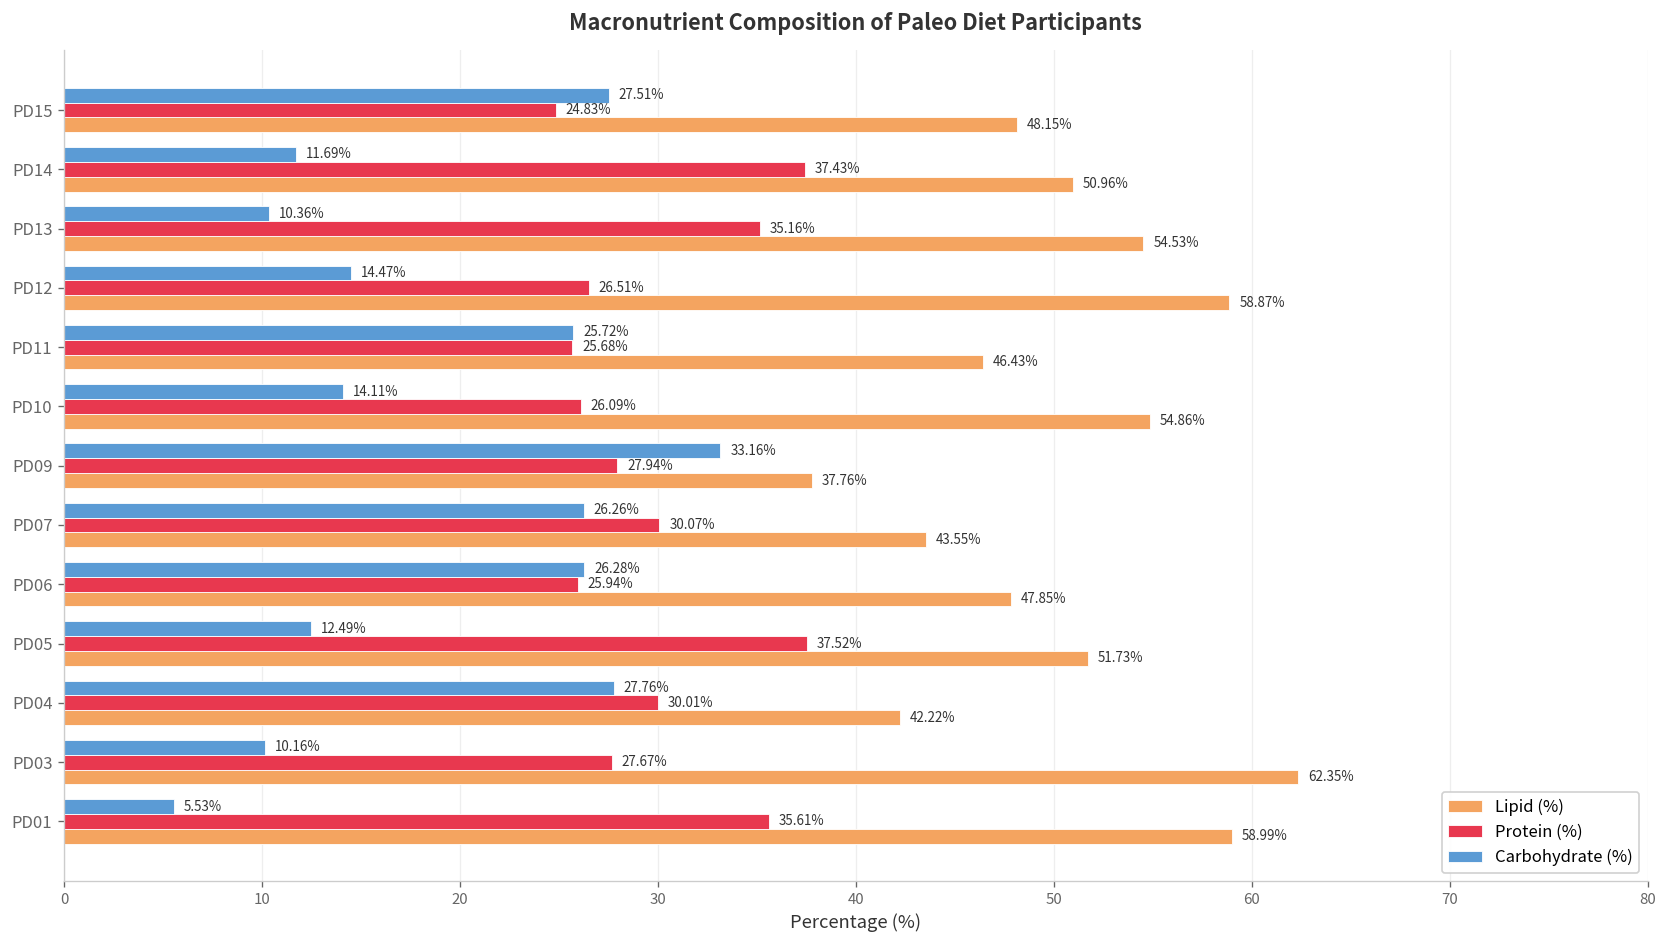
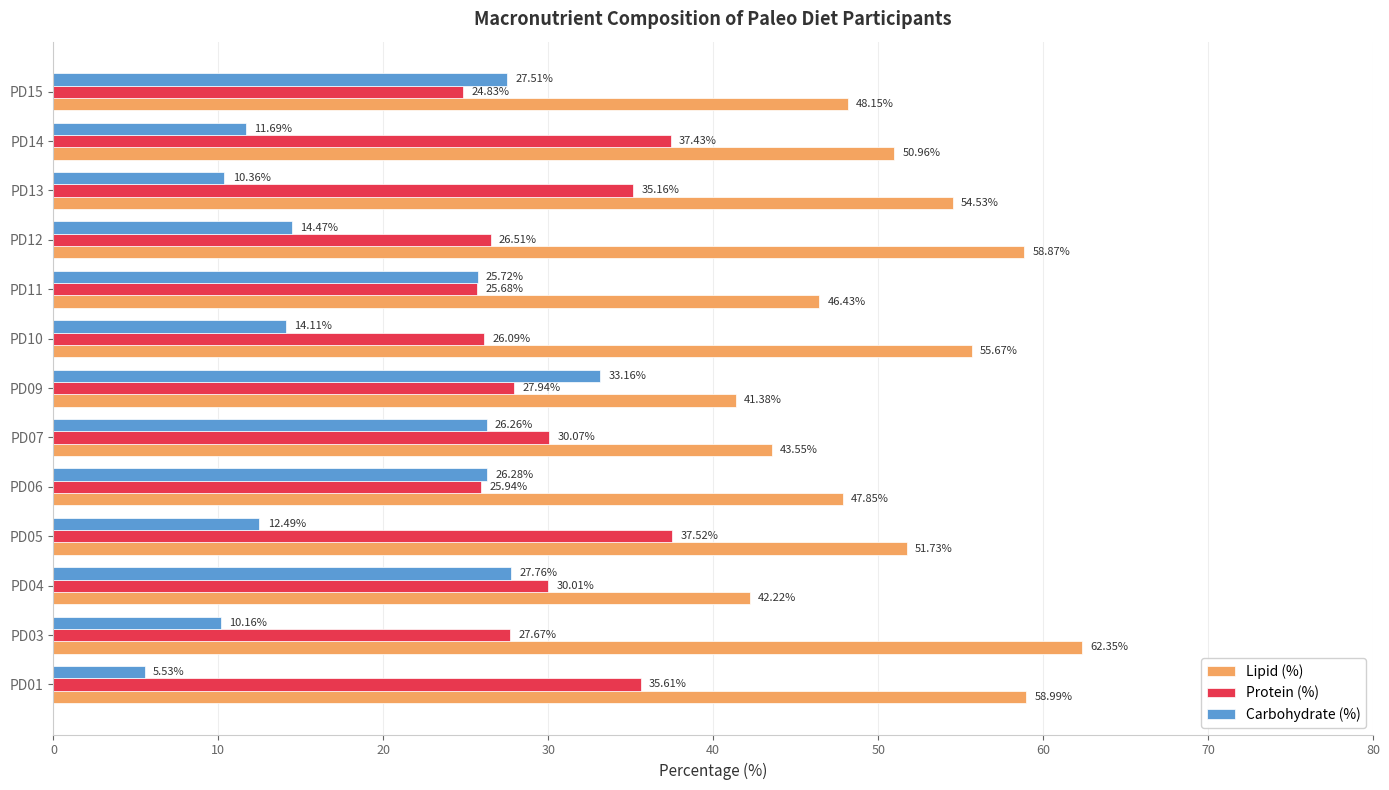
  {
    "Lipid (%)": {
      "PD15": "48.15%",
      "PD14": "50.96%",
      "PD13": "54.53%",
      "PD12": "58.87%",
      "PD11": "46.43%",
-     "PD10": "54.86%",
-     "PD09": "37.76%",
+     "PD10": "55.67%",
+     "PD09": "41.38%",
      "PD07": "43.55%",
      "PD06": "47.85%",
      "PD05": "51.73%",
      "PD04": "42.22%",
      "PD03": "62.35%",
      "PD01": "58.99%"
    },
    "Protein (%)": {
      "PD15": "24.83%",
      "PD14": "37.43%",
      "PD13": "35.16%",
      "PD12": "26.51%",
      "PD11": "25.68%",
      "PD10": "26.09%",
      "PD09": "27.94%",
      "PD07": "30.07%",
      "PD06": "25.94%",
      "PD05": "37.52%",
      "PD04": "30.01%",
      "PD03": "27.67%",
      "PD01": "35.61%"
    },
    "Carbohydrate (%)": {
      "PD15": "27.51%",
      "PD14": "11.69%",
      "PD13": "10.36%",
      "PD12": "14.47%",
      "PD11": "25.72%",
      "PD10": "14.11%",
      "PD09": "33.16%",
      "PD07": "26.26%",
      "PD06": "26.28%",
      "PD05": "12.49%",
      "PD04": "27.76%",
      "PD03": "10.16%",
      "PD01": "5.53%"
    }
  }
